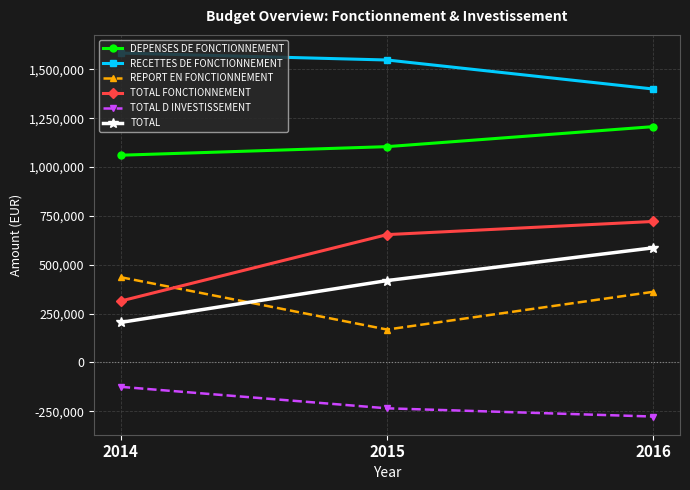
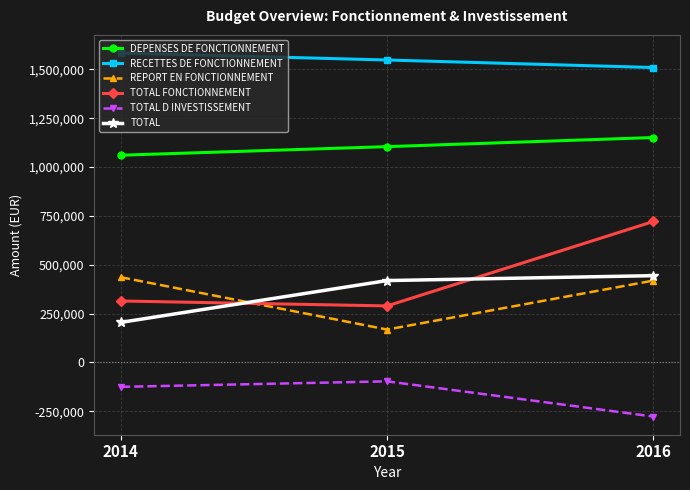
  {
    "DEPENSES DE FONCTIONNEMENT": {
      "2014": "1,060,000",
      "2015": "1,100,000",
-     "2016": "1,210,000"
+     "2016": "1,150,000"
    },
    "RECETTES DE FONCTIONNEMENT": {
      "2015": "1,550,000",
-     "2016": "1,400,000"
+     "2016": "1,510,000"
    },
    "REPORT EN FONCTIONNEMENT": {
      "2014": "440,000",
      "2015": "170,000",
-     "2016": "360,000"
+     "2016": "420,000"
    },
    "TOTAL FONCTIONNEMENT": {
      "2014": "310,000",
-     "2015": "650,000",
+     "2015": "290,000",
      "2016": "720,000"
    },
    "TOTAL D INVESTISSEMENT": {
      "2014": "-130,000",
-     "2015": "-240,000",
+     "2015": "-100,000",
      "2016": "-280,000"
    },
    "TOTAL": {
      "2014": "200,000",
      "2015": "420,000",
-     "2016": "590,000"
+     "2016": "440,000"
    }
  }
